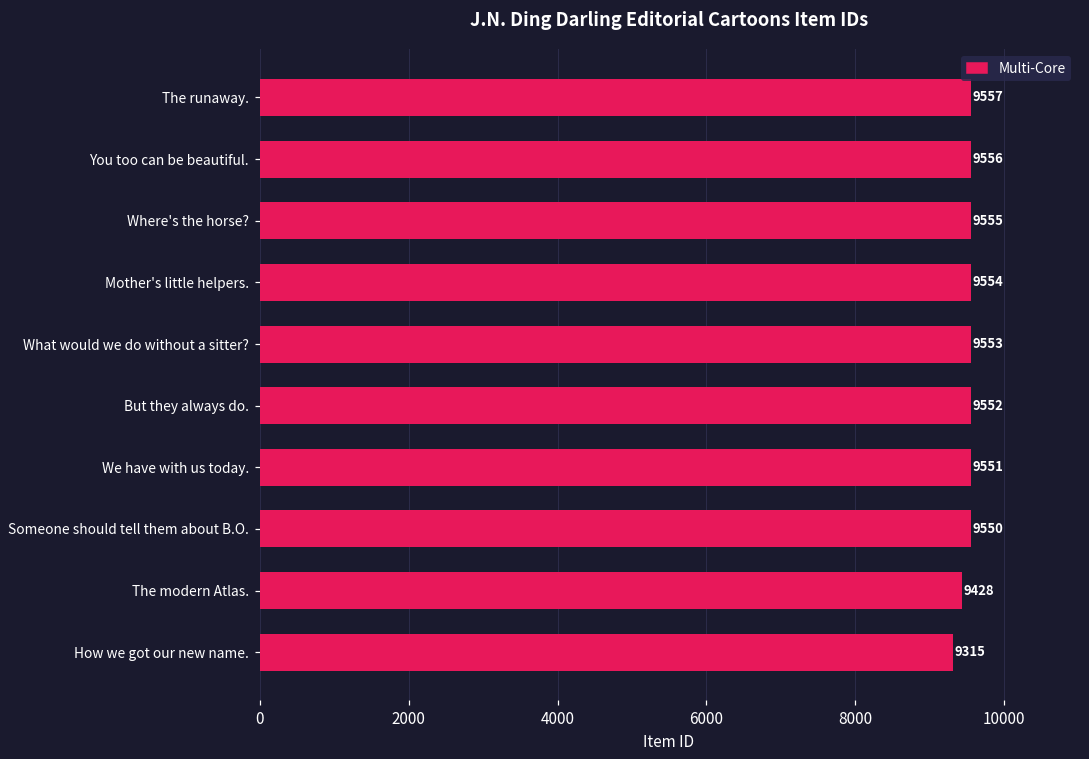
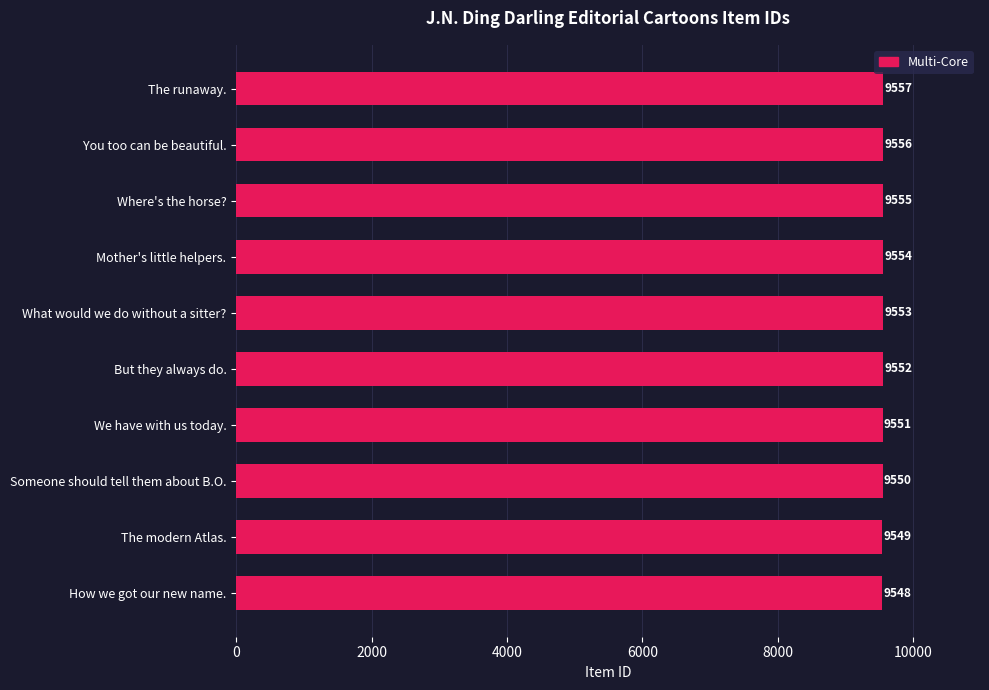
  {
    "The runaway.": 9557,
    "You too can be beautiful.": 9556,
    "Where's the horse?": 9555,
    "Mother's little helpers.": 9554,
    "What would we do without a sitter?": 9553,
    "But they always do.": 9552,
    "We have with us today.": 9551,
    "Someone should tell them about B.O.": 9550,
-   "The modern Atlas.": 9428,
-   "How we got our new name.": 9315
+   "The modern Atlas.": 9549,
+   "How we got our new name.": 9548
  }
